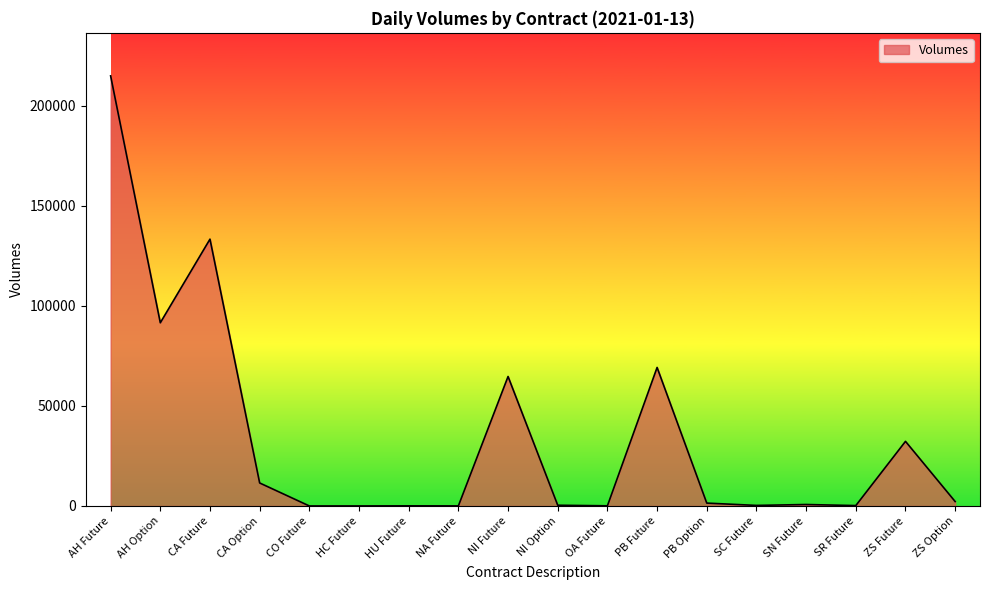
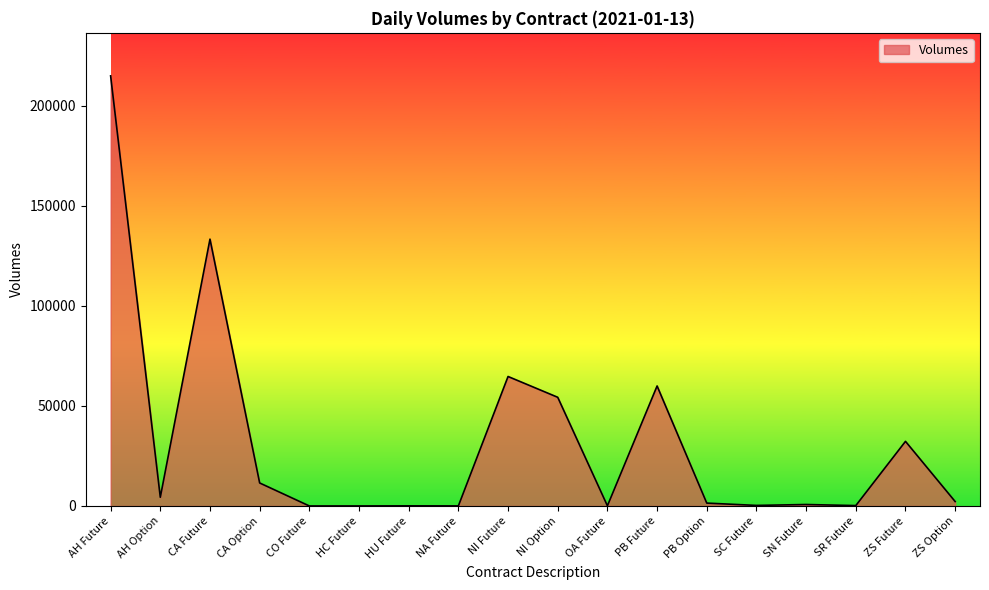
  {
    "AH Future": 215000,
-   "AH Option": 92000,
+   "AH Option": 4000,
    "CA Future": 133000,
    "CA Option": 12000,
    "CO Future": 0,
    "HC Future": 0,
    "HU Future": 0,
    "NA Future": 0,
    "NI Future": 65000,
-   "NI Option": 0,
+   "NI Option": 54000,
    "OA Future": 0,
-   "PB Future": 69000,
+   "PB Future": 60000,
    "PB Option": 1000,
    "SC Future": 0,
    "SN Future": 1000,
    "SR Future": 0,
    "ZS Future": 32000,
    "ZS Option": 2000
  }
